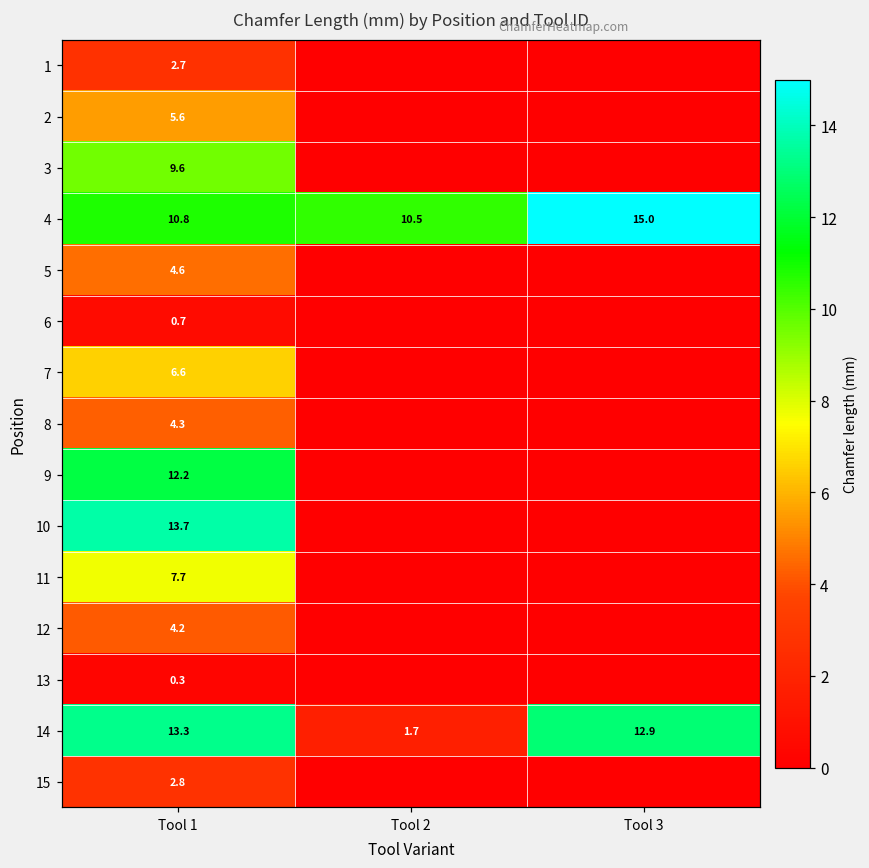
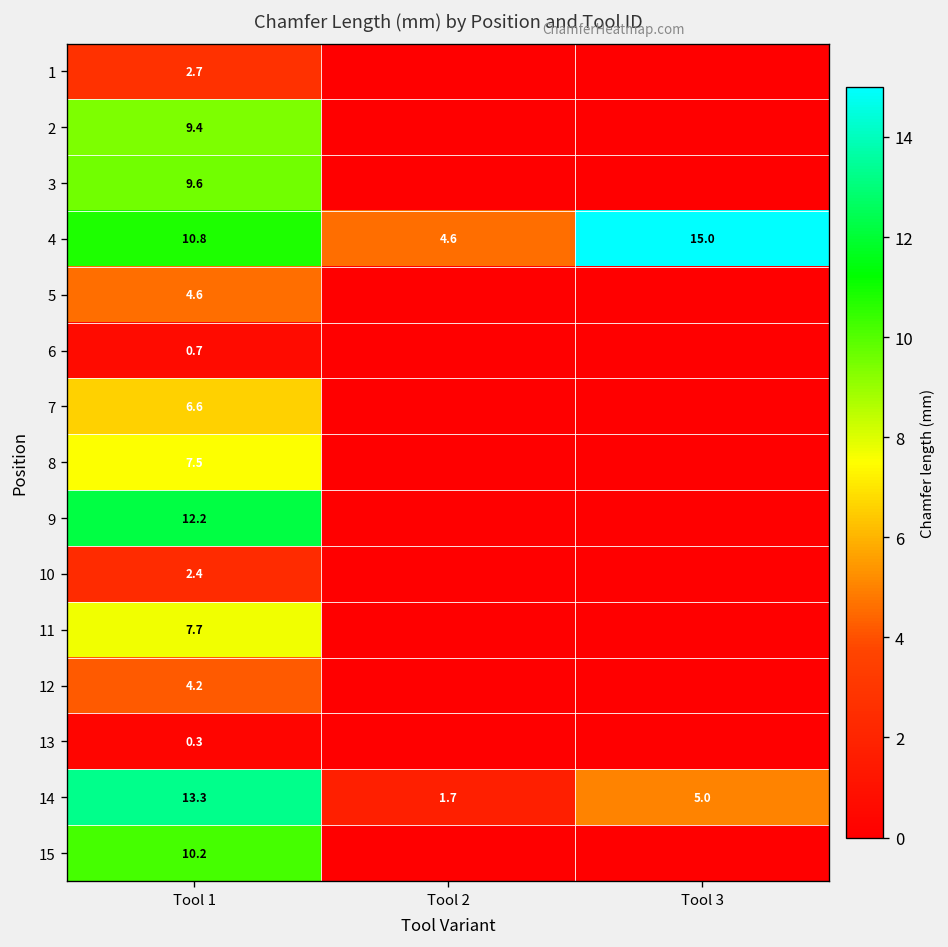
  {
    "1": {
      "Tool 1": 2.7
    },
    "2": {
-     "Tool 1": 5.6
+     "Tool 1": 9.4
    },
    "3": {
      "Tool 1": 9.6
    },
    "4": {
      "Tool 1": 10.8,
-     "Tool 2": 10.5,
+     "Tool 2": 4.6,
      "Tool 3": 15.0
    },
    "5": {
      "Tool 1": 4.6
    },
    "6": {
      "Tool 1": 0.7
    },
    "7": {
      "Tool 1": 6.6
    },
    "8": {
-     "Tool 1": 4.3
+     "Tool 1": 7.5
    },
    "9": {
      "Tool 1": 12.2
    },
    "10": {
-     "Tool 1": 13.7
+     "Tool 1": 2.4
    },
    "11": {
      "Tool 1": 7.7
    },
    "12": {
      "Tool 1": 4.2
    },
    "13": {
      "Tool 1": 0.3
    },
    "14": {
      "Tool 1": 13.3,
      "Tool 2": 1.7,
-     "Tool 3": 12.9
+     "Tool 3": 5.0
    },
    "15": {
-     "Tool 1": 2.8
+     "Tool 1": 10.2
    }
  }
